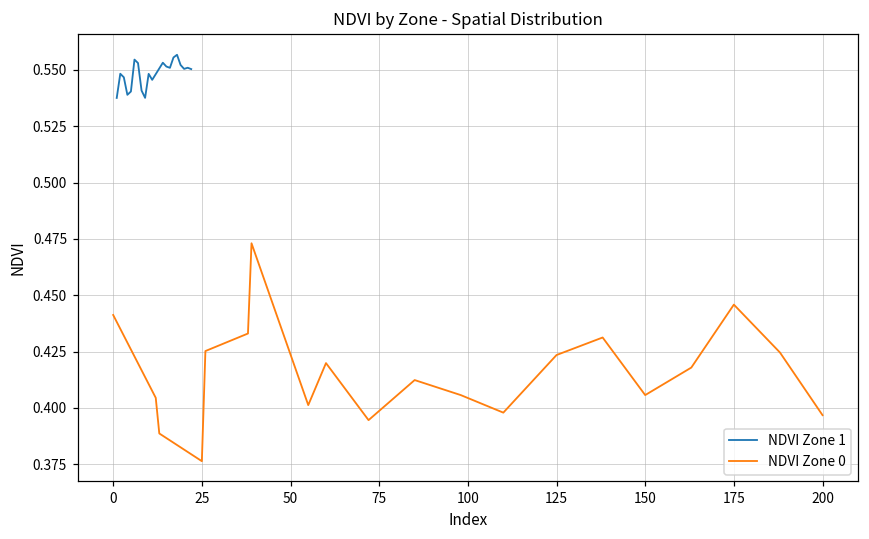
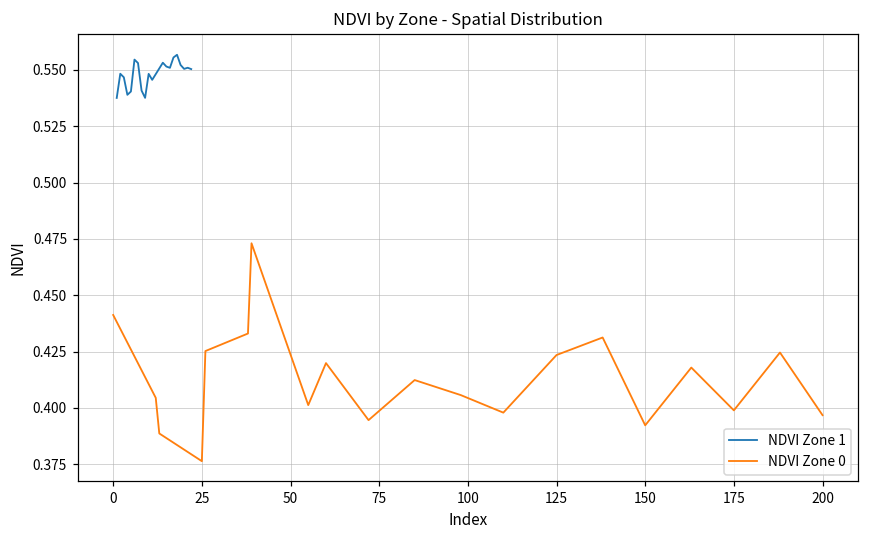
  {
    "NDVI Zone 0": {
      "0": 0.441,
      "25": 0.376,
      "125": 0.423,
-     "150": 0.406,
-     "175": 0.446,
+     "150": 0.392,
+     "175": 0.399,
      "200": 0.397
    }
  }
